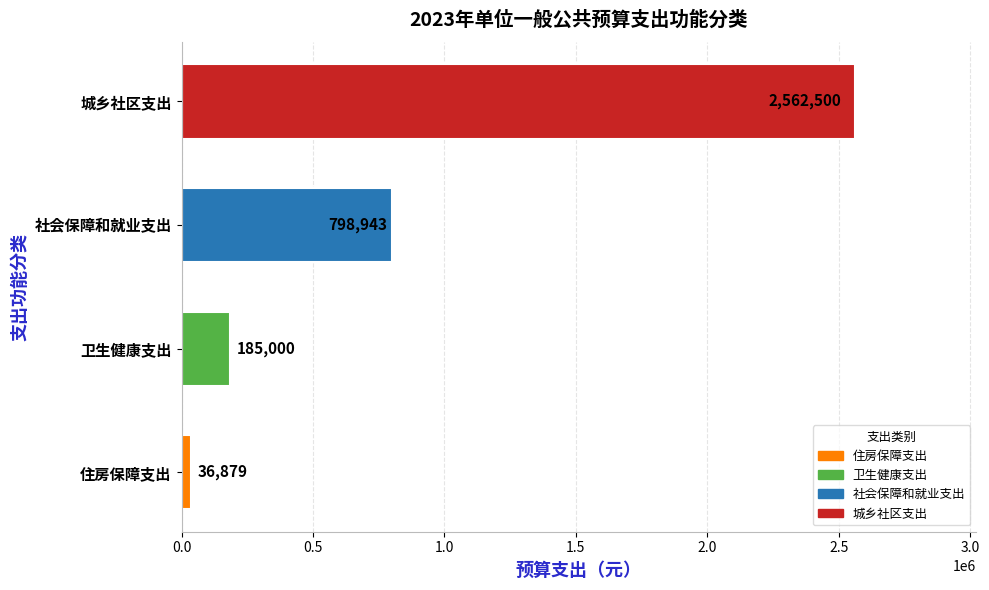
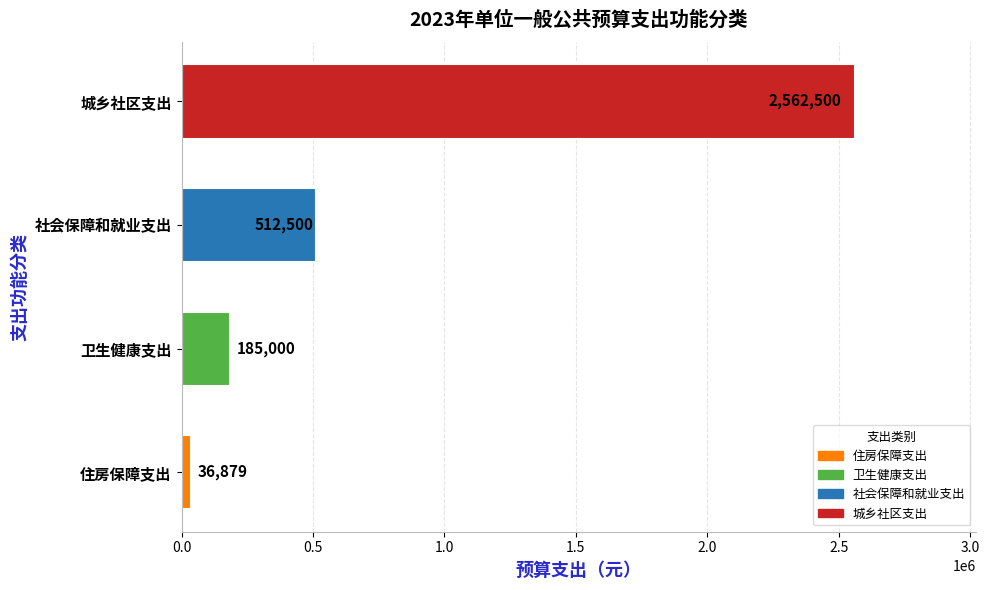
  {
    "城乡社区支出": "2,562,500",
-   "社会保障和就业支出": "798,943",
+   "社会保障和就业支出": "512,500",
    "卫生健康支出": "185,000",
    "住房保障支出": "36,879"
  }
